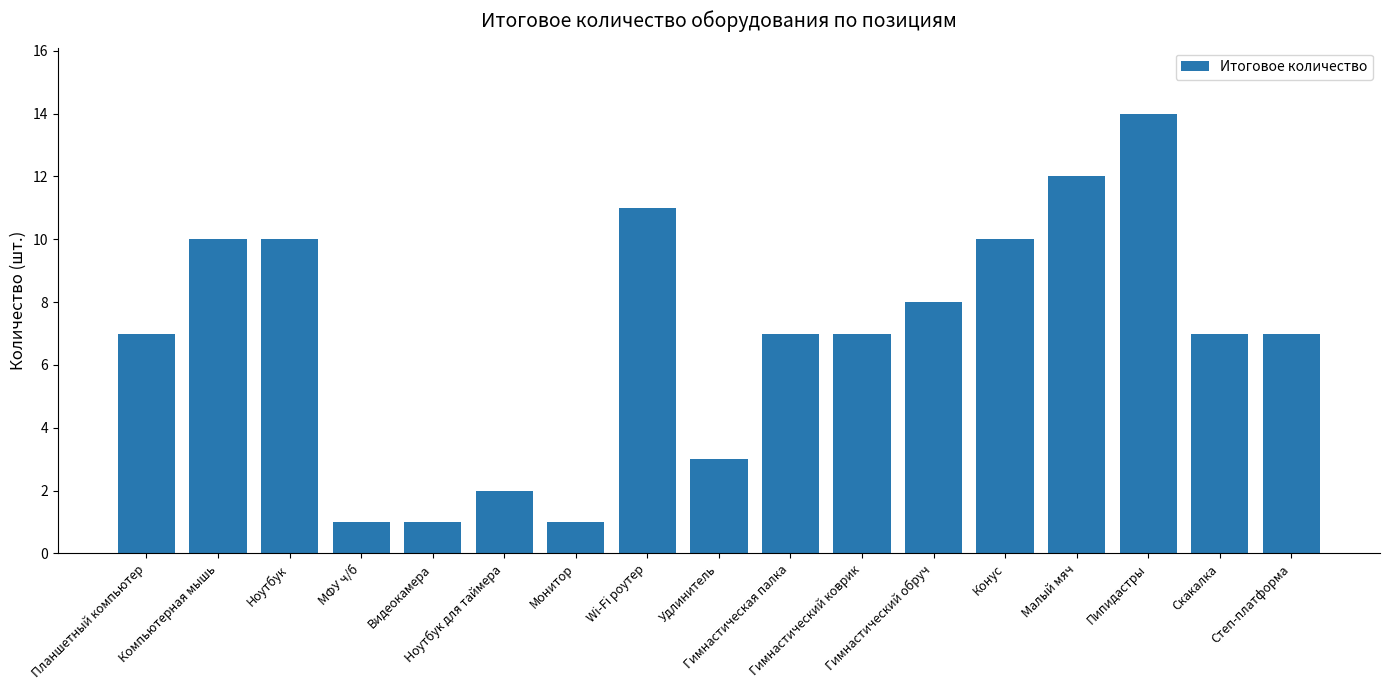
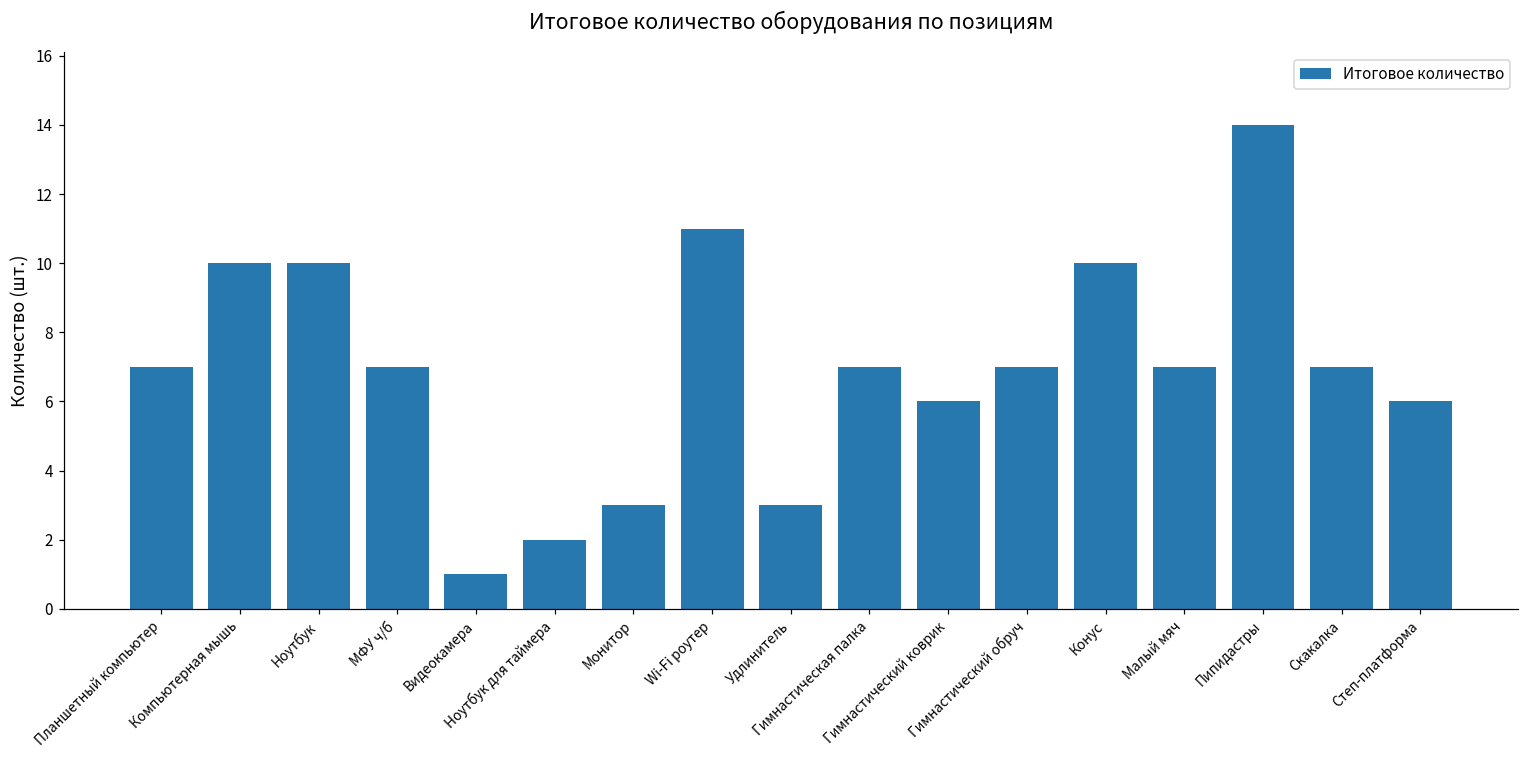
  {
    "Планшетный компьютер": 7,
    "Компьютерная мышь": 10,
    "Ноутбук": 10,
-   "МФУ ч/б": 1,
+   "МФУ ч/б": 7,
    "Видеокамера": 1,
    "Ноутбук для таймера": 2,
-   "Монитор": 1,
+   "Монитор": 3,
    "Wi-Fi роутер": 11,
    "Удлинитель": 3,
    "Гимнастическая палка": 7,
-   "Гимнастический коврик": 7,
-   "Гимнастический обруч": 8,
+   "Гимнастический коврик": 6,
+   "Гимнастический обруч": 7,
    "Конус": 10,
-   "Малый мяч": 12,
+   "Малый мяч": 7,
    "Пипидастры": 14,
    "Скакалка": 7,
-   "Степ-платформа": 7
+   "Степ-платформа": 6
  }
